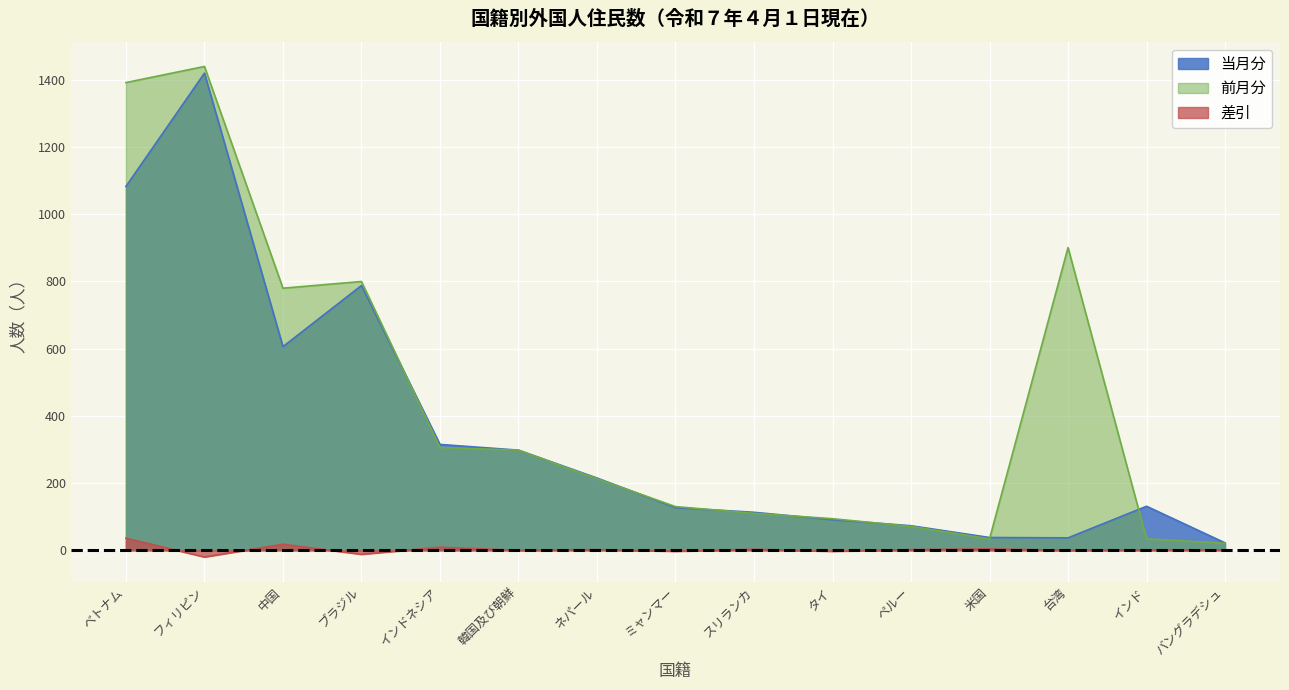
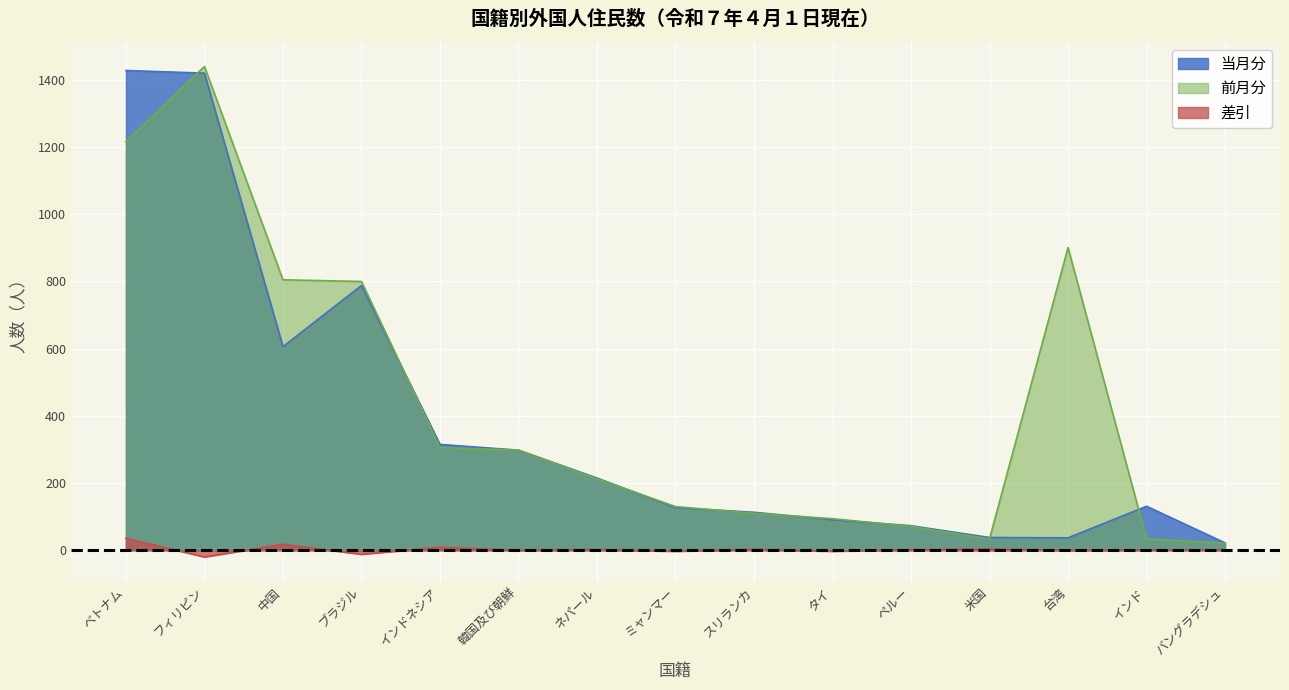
  {
    "当月分": {
-     "ベトナム": 1080,
+     "ベトナム": 1430,
      "フィリピン": 1420,
      "中国": 610,
      "ブラジル": 790,
      "インドネシア": 320,
      "台湾": 40,
      "インド": 130
    },
    "前月分": {
-     "ベトナム": 1390,
+     "ベトナム": 1220,
      "フィリピン": 1440,
-     "中国": 780,
+     "中国": 810,
      "ブラジル": 800,
      "インドネシア": 310,
      "台湾": 900,
      "インド": 30
    }
  }
